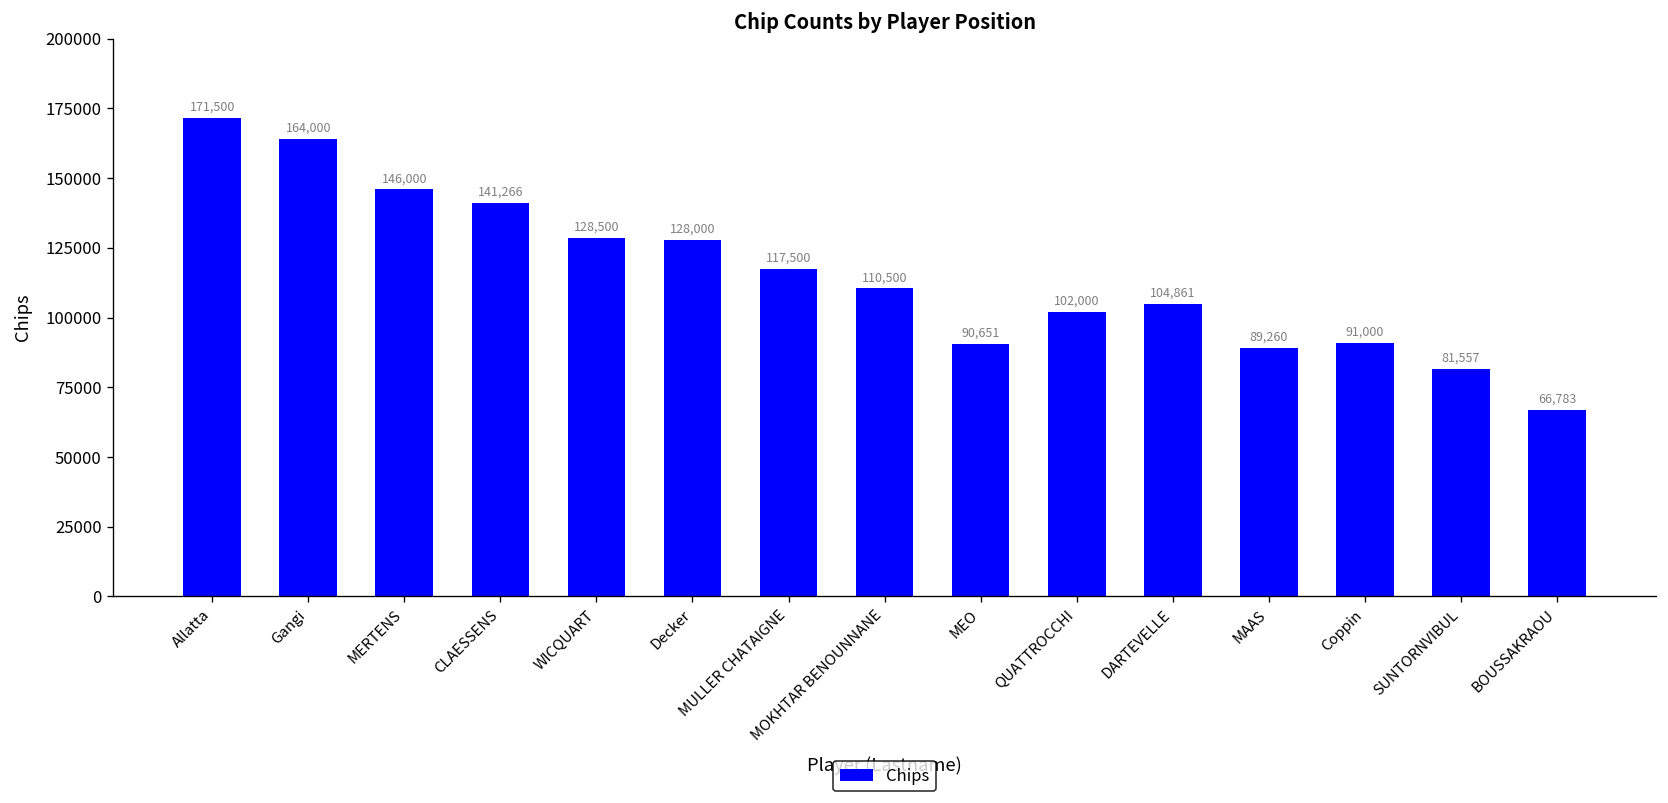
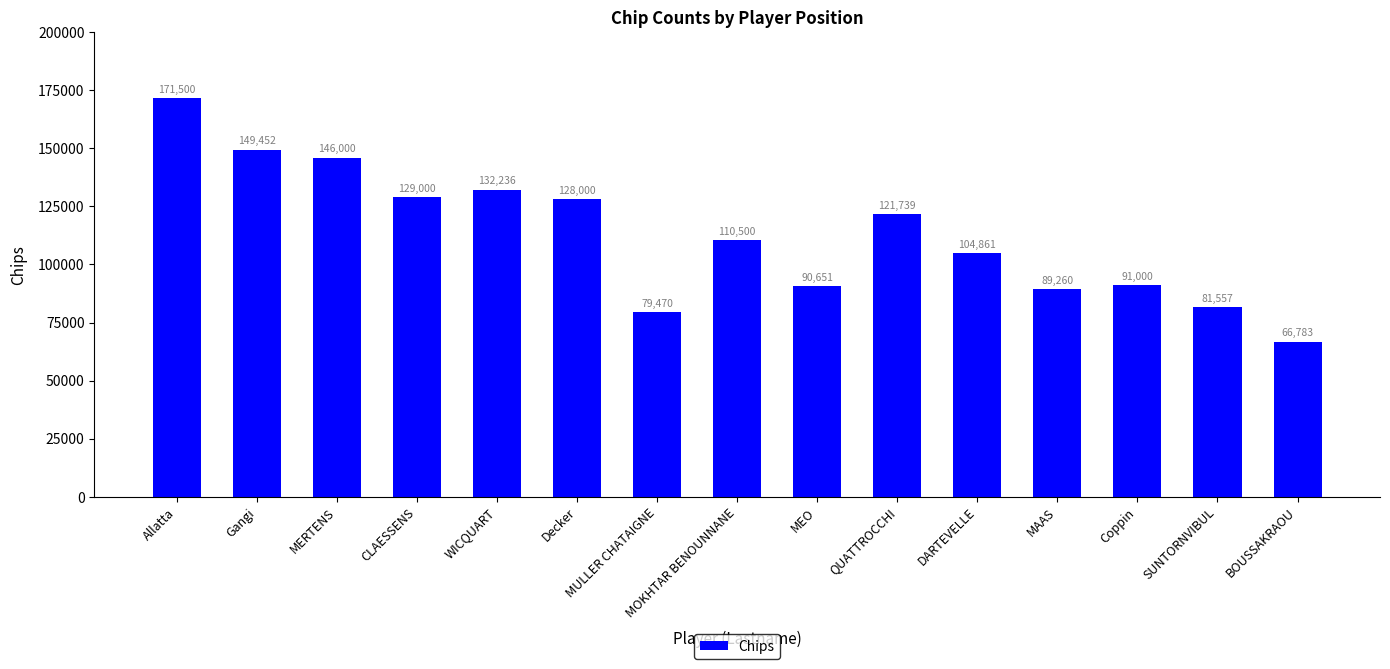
  {
    "Allatta": "171,500",
-   "Gangi": "164,000",
+   "Gangi": "149,452",
    "MERTENS": "146,000",
-   "CLAESSENS": "141,266",
-   "WICQUART": "128,500",
+   "CLAESSENS": "129,000",
+   "WICQUART": "132,236",
    "Decker": "128,000",
-   "MULLER CHATAIGNE": "117,500",
+   "MULLER CHATAIGNE": "79,470",
    "MOKHTAR BENOUNNANE": "110,500",
    "MEO": "90,651",
-   "QUATTROCCHI": "102,000",
+   "QUATTROCCHI": "121,739",
    "DARTEVELLE": "104,861",
    "MAAS": "89,260",
    "Coppin": "91,000",
    "SUNTORNVIBUL": "81,557",
    "BOUSSAKRAOU": "66,783"
  }
